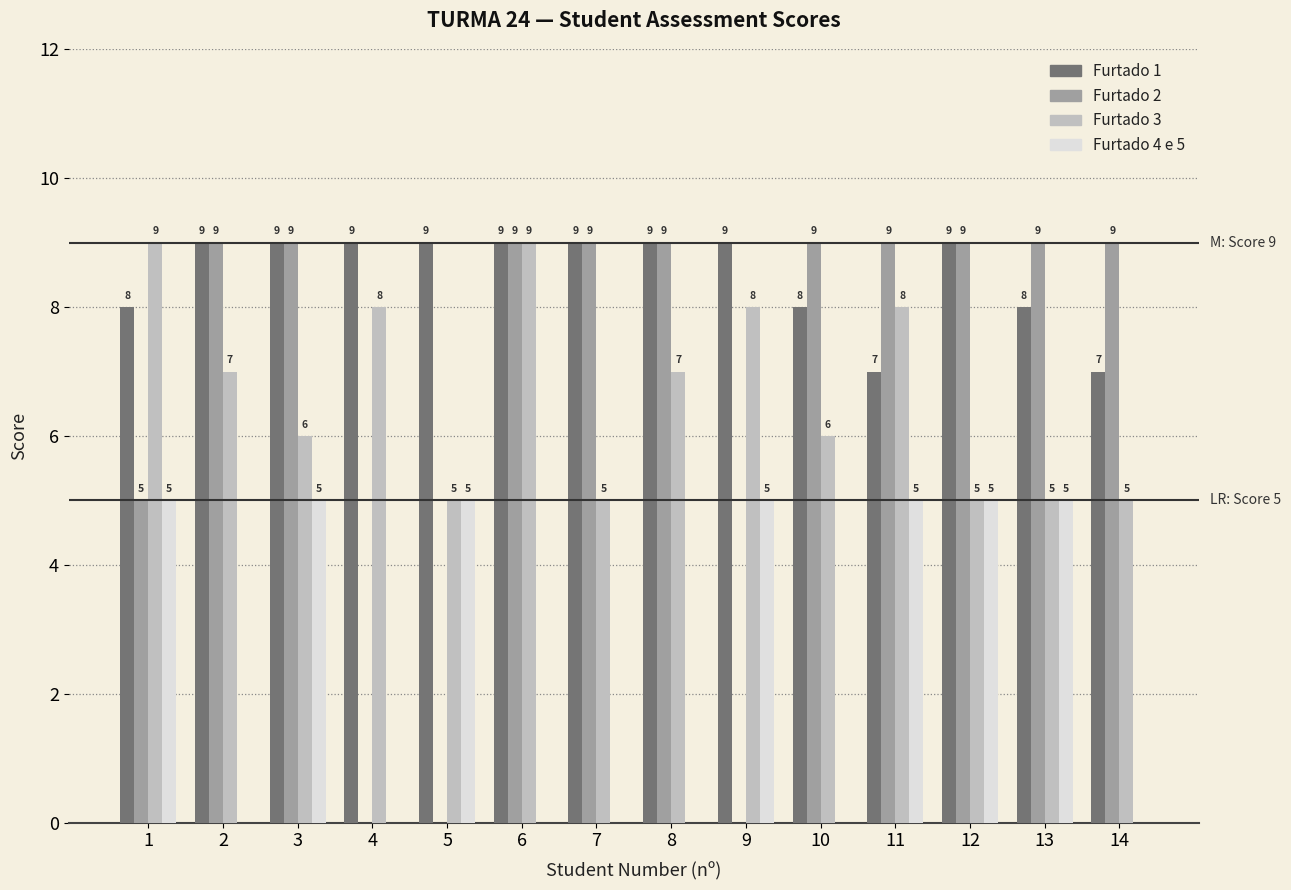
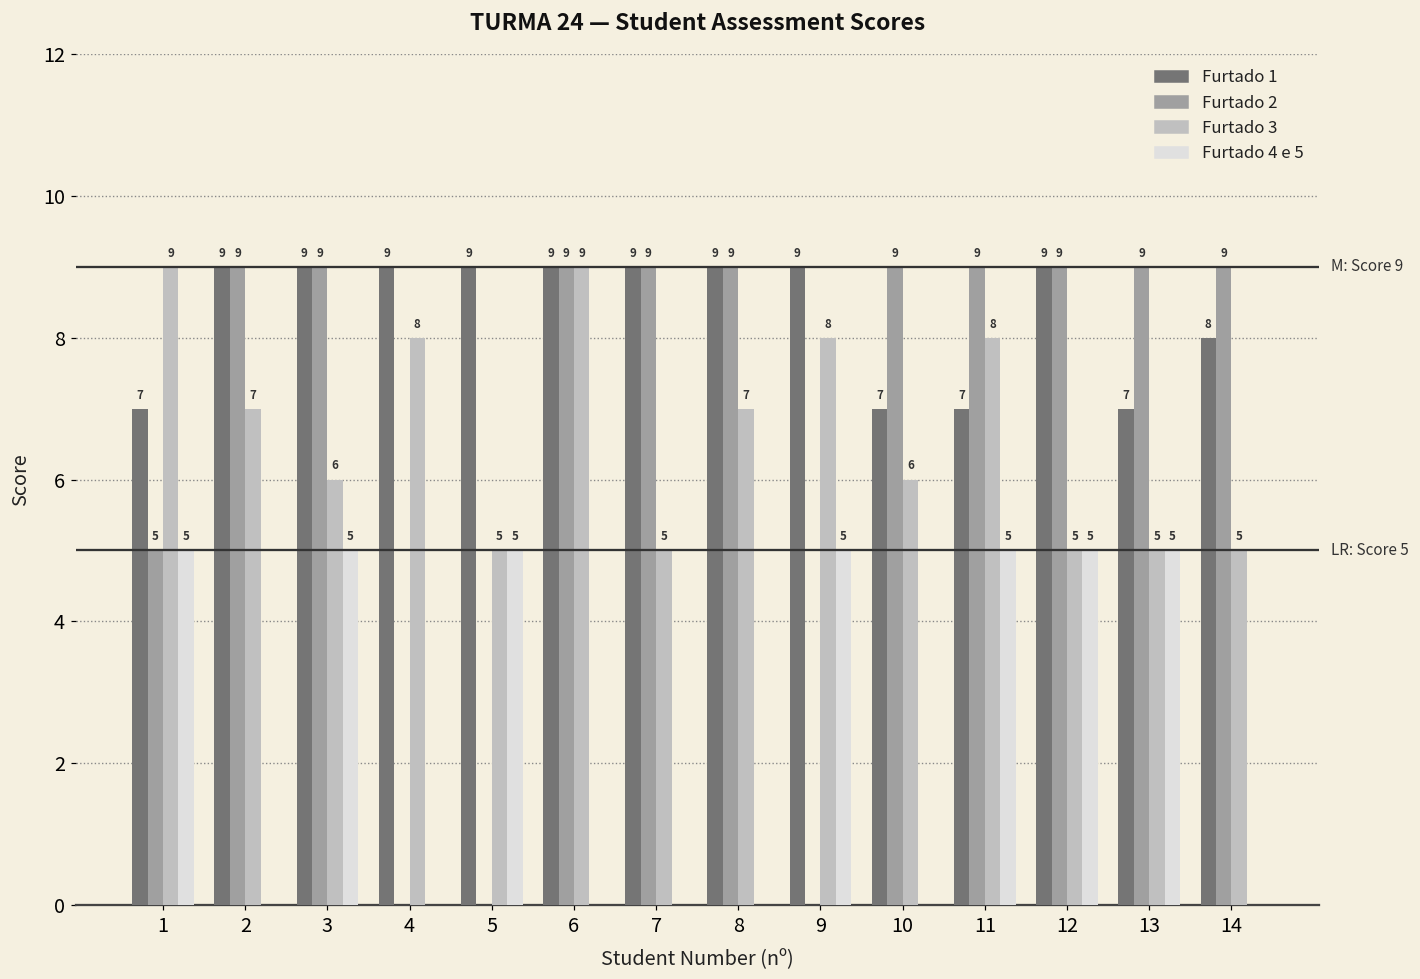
  {
    "Furtado 1": {
-     "1": 8,
+     "1": 7,
      "2": 9,
      "3": 9,
      "4": 9,
      "5": 9,
      "6": 9,
      "7": 9,
      "8": 9,
      "9": 9,
-     "10": 8,
+     "10": 7,
      "11": 7,
      "12": 9,
-     "13": 8,
-     "14": 7
+     "13": 7,
+     "14": 8
    }
  }
